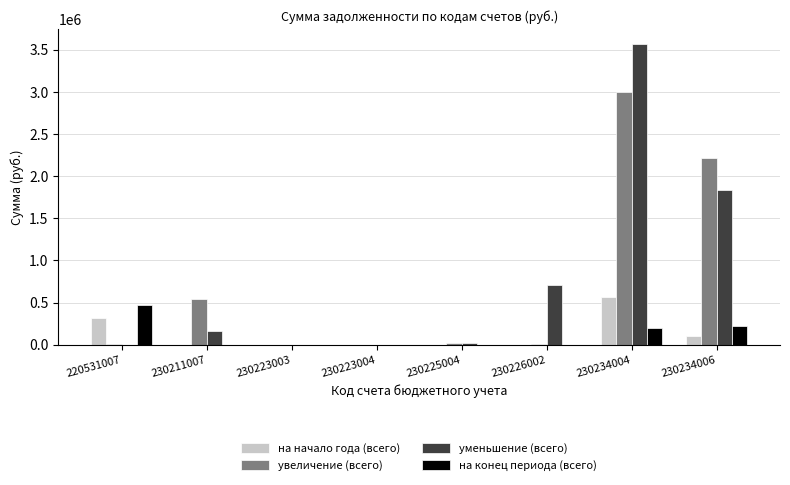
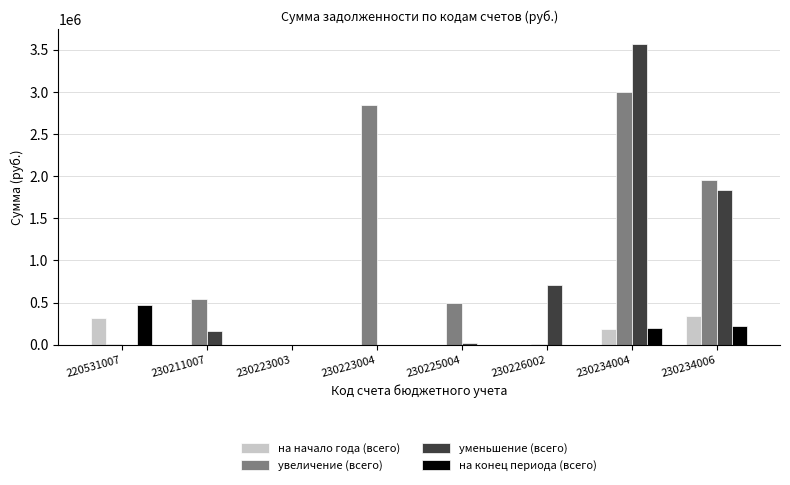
  {
    "на начало года (всего)": {
      "220531007": 300000,
      "230211007": 0,
      "230223003": 0,
      "230223004": 0,
      "230225004": 0,
      "230226002": 0,
-     "230234004": 600000,
-     "230234006": 100000
+     "230234004": 200000,
+     "230234006": 300000
    },
    "увеличение (всего)": {
      "230211007": 500000,
-     "230223004": 0,
-     "230225004": 0,
+     "230223004": 2800000,
+     "230225004": 500000,
      "230234004": 3000000,
-     "230234006": 2200000
+     "230234006": 2000000
    },
    "уменьшение (всего)": {
      "220531007": 0,
      "230211007": 200000,
      "230226002": 700000,
      "230234004": 3600000,
      "230234006": 1800000
    },
    "на конец периода (всего)": {
      "220531007": 500000,
      "230211007": 0,
      "230223003": 0,
      "230223004": 0,
      "230225004": 0,
      "230226002": 0,
      "230234004": 200000,
      "230234006": 200000
    }
  }
